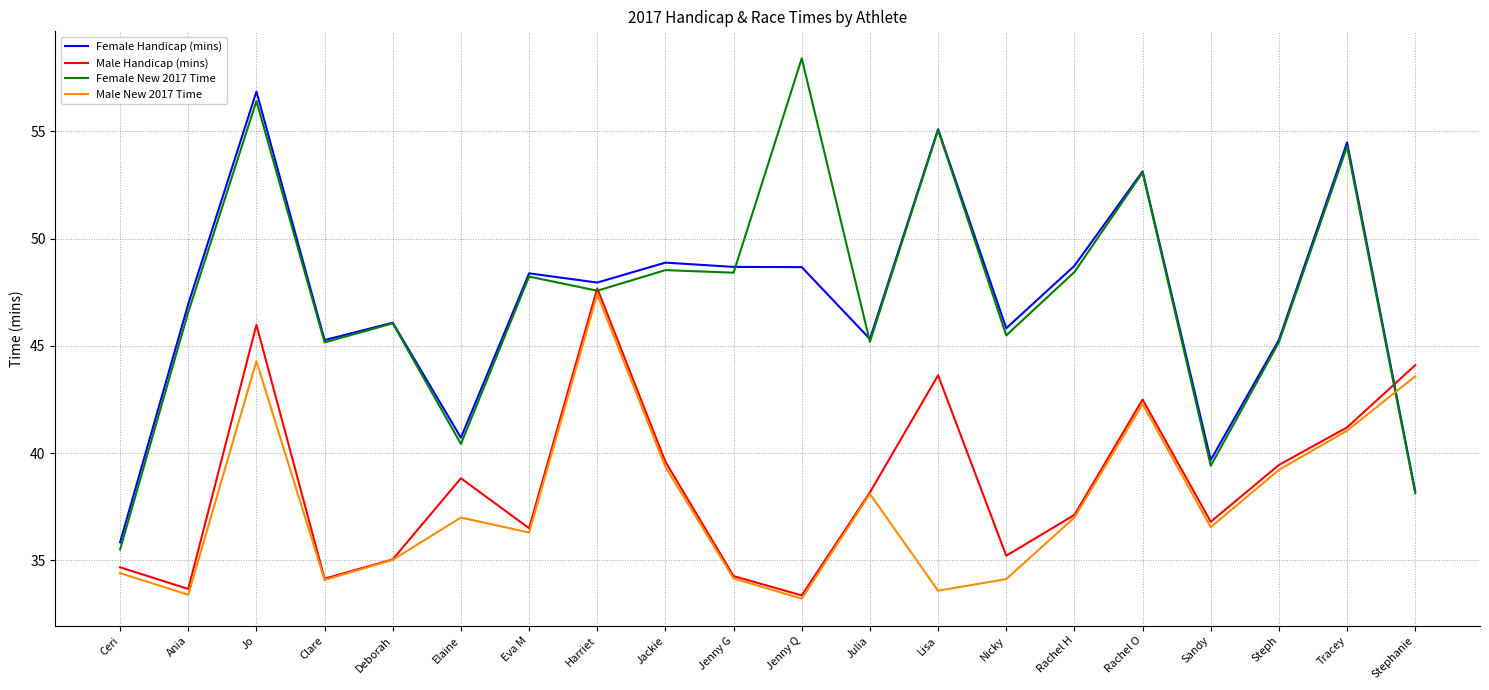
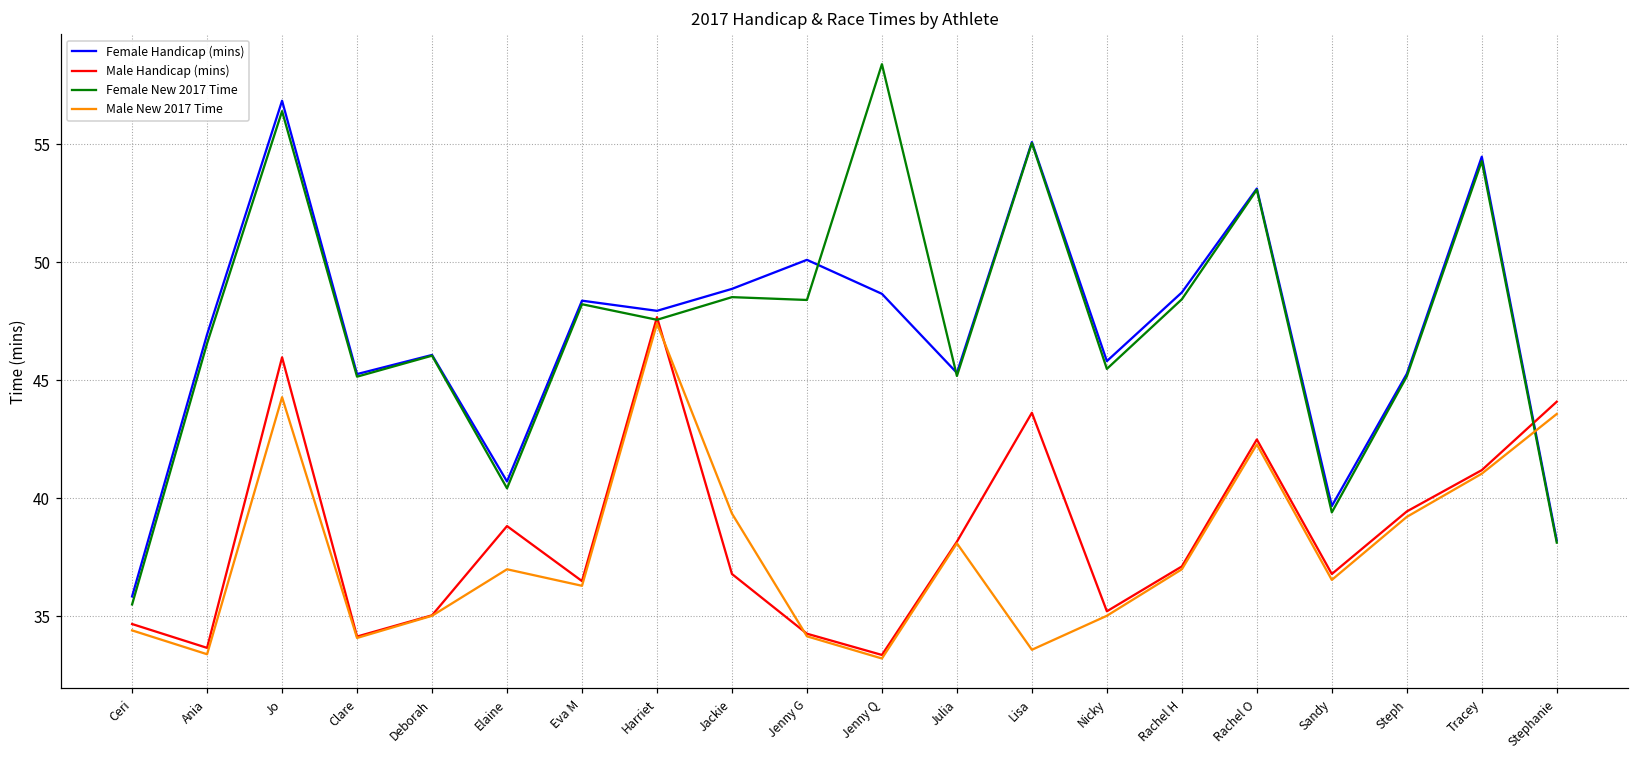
  {
    "Female Handicap (mins)": {
      "Ceri": 35.9,
      "Ania": 47.0,
      "Jo": 56.9,
      "Elaine": 40.7,
      "Eva M": 48.4,
      "Harriet": 48.0,
      "Jackie": 48.9,
-     "Jenny G": 48.7,
+     "Jenny G": 50.1,
      "Jenny Q": 48.7,
      "Julia": 45.3,
      "Nicky": 45.8,
      "Rachel H": 48.7,
      "Sandy": 39.7,
      "Tracey": 54.5
    },
    "Male Handicap (mins)": {
      "Ceri": 34.7,
      "Ania": 33.7,
      "Jo": 46.0,
      "Elaine": 38.8,
      "Eva M": 36.5,
-     "Jackie": 39.6,
+     "Jackie": 36.8,
      "Jenny Q": 33.4,
      "Lisa": 43.6,
      "Nicky": 35.2,
      "Rachel H": 37.1,
      "Rachel O": 42.5,
      "Sandy": 36.8,
      "Steph": 39.5,
      "Tracey": 41.2,
      "Stephanie": 44.1
    },
    "Female New 2017 Time": {
      "Ceri": 35.5,
      "Ania": 46.6,
      "Jo": 56.4,
      "Elaine": 40.4,
      "Eva M": 48.2,
      "Jackie": 48.5,
      "Jenny G": 48.4,
      "Jenny Q": 58.4,
      "Julia": 45.2,
      "Nicky": 45.5,
      "Rachel H": 48.4,
      "Sandy": 39.4,
      "Tracey": 54.3
    },
    "Male New 2017 Time": {
      "Ceri": 34.4,
      "Ania": 33.4,
      "Jo": 44.3,
      "Elaine": 37.0,
      "Eva M": 36.3,
      "Harriet": 47.4,
      "Jackie": 39.4,
      "Jenny Q": 33.2,
      "Lisa": 33.6,
-     "Nicky": 34.1,
+     "Nicky": 35.0,
      "Rachel H": 37.0,
      "Rachel O": 42.3,
      "Sandy": 36.6,
      "Steph": 39.2,
      "Tracey": 41.1,
      "Stephanie": 43.6
    }
  }
